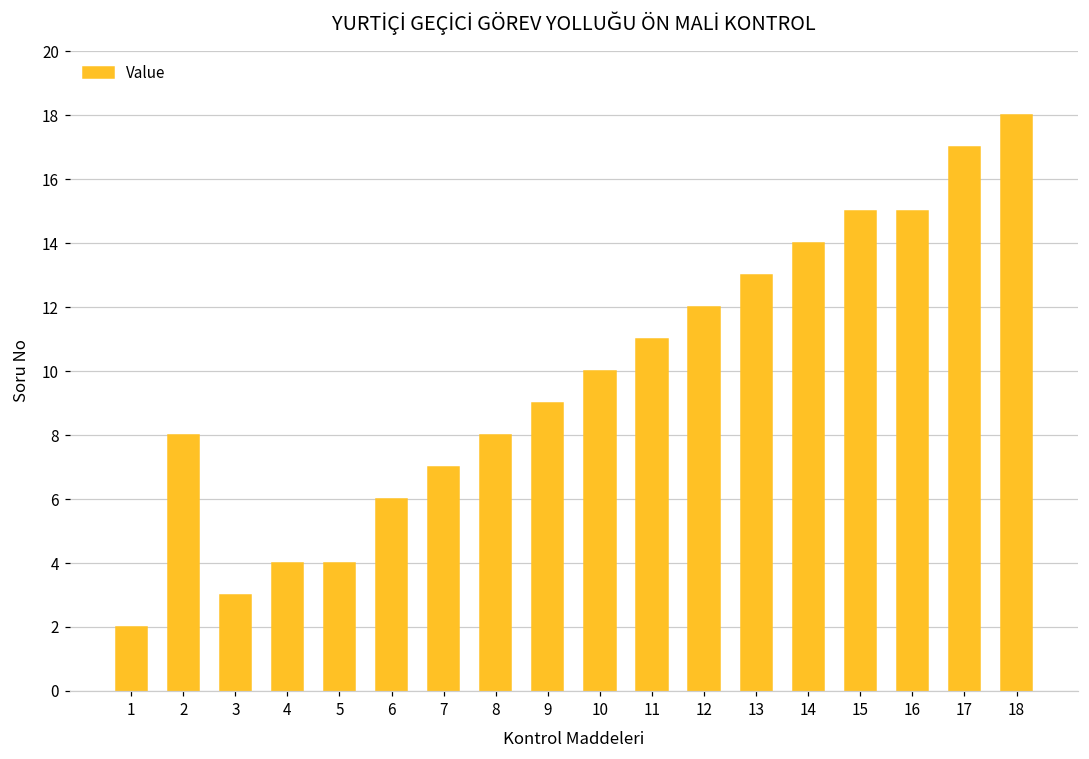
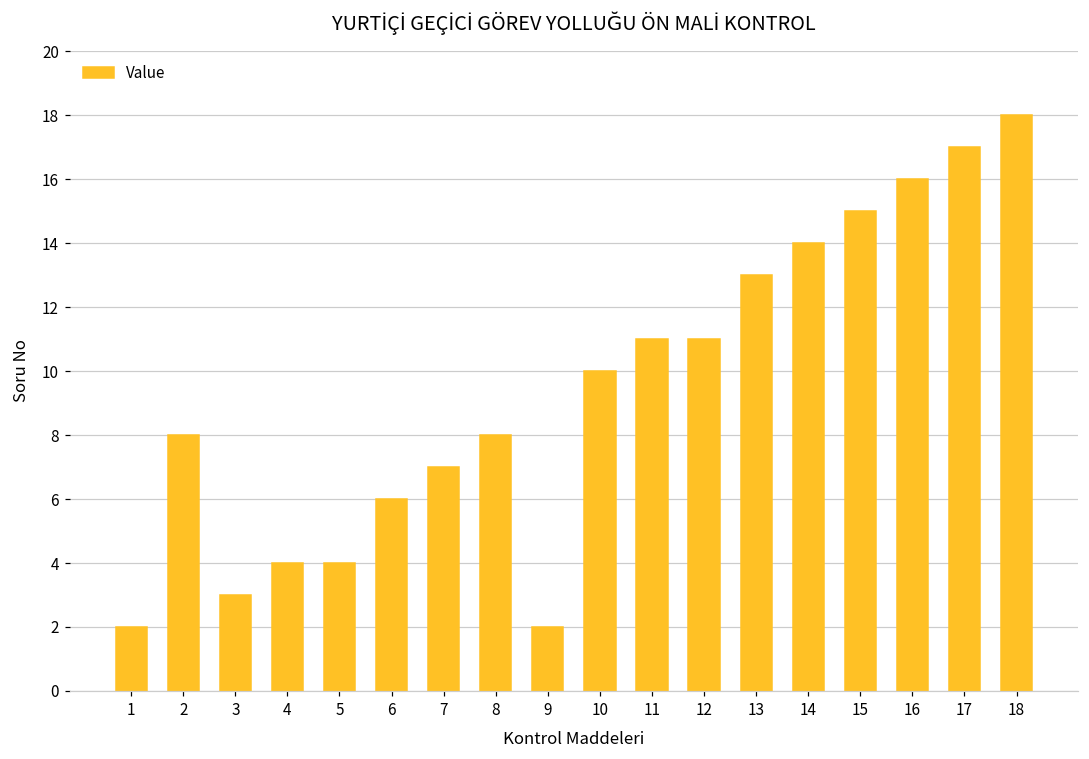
  {
    "1": 2,
    "2": 8,
    "3": 3,
    "4": 4,
    "5": 4,
    "6": 6,
    "7": 7,
    "8": 8,
-   "9": 9,
+   "9": 2,
    "10": 10,
    "11": 11,
-   "12": 12,
+   "12": 11,
    "13": 13,
    "14": 14,
    "15": 15,
-   "16": 15,
+   "16": 16,
    "17": 17,
    "18": 18
  }
